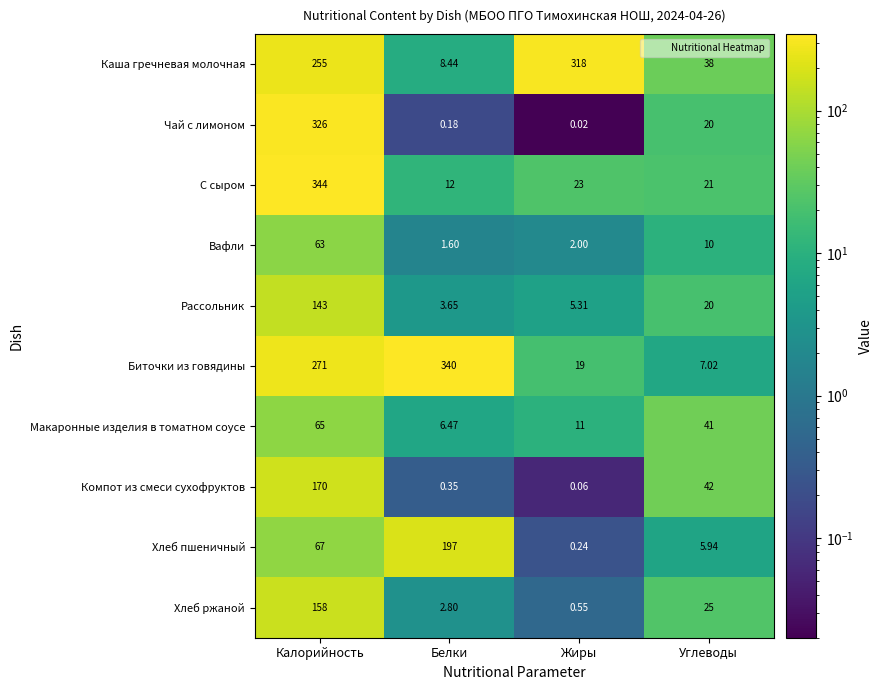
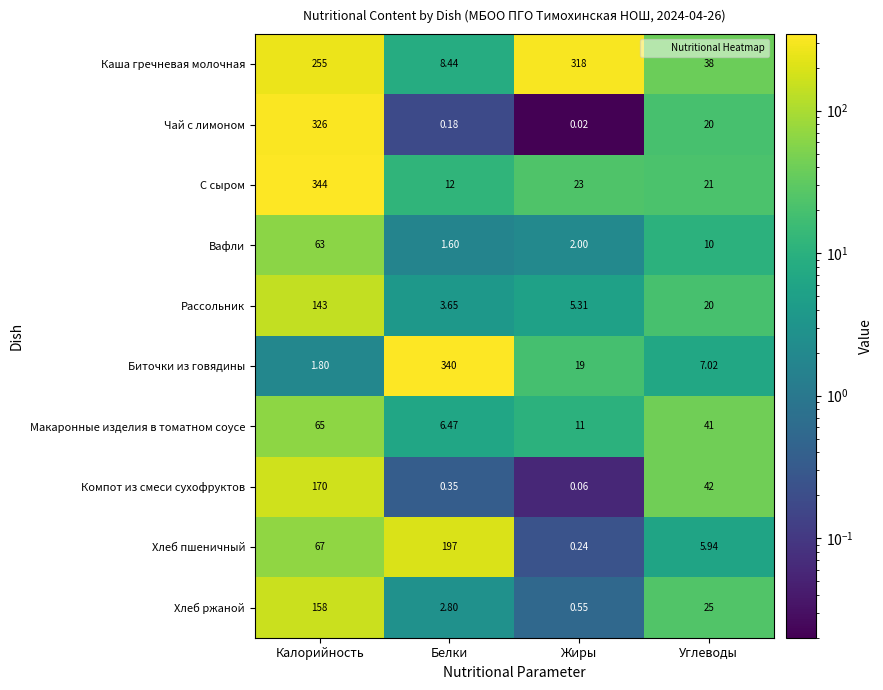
  {
    "Каша гречневая молочная": {
      "Калорийность": 255,
      "Белки": 8.44,
      "Жиры": 318,
      "Углеводы": 38
    },
    "Чай с лимоном": {
      "Калорийность": 326,
      "Белки": 0.18,
      "Жиры": 0.02,
      "Углеводы": 20
    },
    "С сыром": {
      "Калорийность": 344,
      "Белки": 12,
      "Жиры": 23,
      "Углеводы": 21
    },
    "Вафли": {
      "Калорийность": 63,
      "Белки": 1.60,
      "Жиры": 2.00,
      "Углеводы": 10
    },
    "Рассольник": {
      "Калорийность": 143,
      "Белки": 3.65,
      "Жиры": 5.31,
      "Углеводы": 20
    },
    "Биточки из говядины": {
-     "Калорийность": 271,
+     "Калорийность": 1.80,
      "Белки": 340,
      "Жиры": 19,
      "Углеводы": 7.02
    },
    "Макаронные изделия в томатном соусе": {
      "Калорийность": 65,
      "Белки": 6.47,
      "Жиры": 11,
      "Углеводы": 41
    },
    "Компот из смеси сухофруктов": {
      "Калорийность": 170,
      "Белки": 0.35,
      "Жиры": 0.06,
      "Углеводы": 42
    },
    "Хлеб пшеничный": {
      "Калорийность": 67,
      "Белки": 197,
      "Жиры": 0.24,
      "Углеводы": 5.94
    },
    "Хлеб ржаной": {
      "Калорийность": 158,
      "Белки": 2.80,
      "Жиры": 0.55,
      "Углеводы": 25
    }
  }
